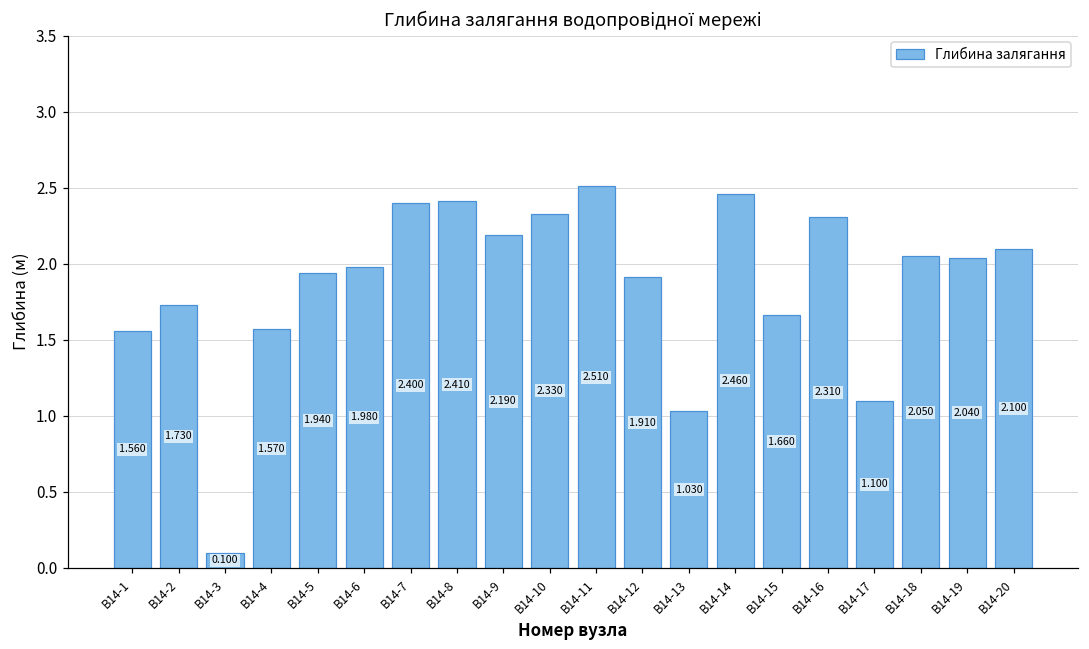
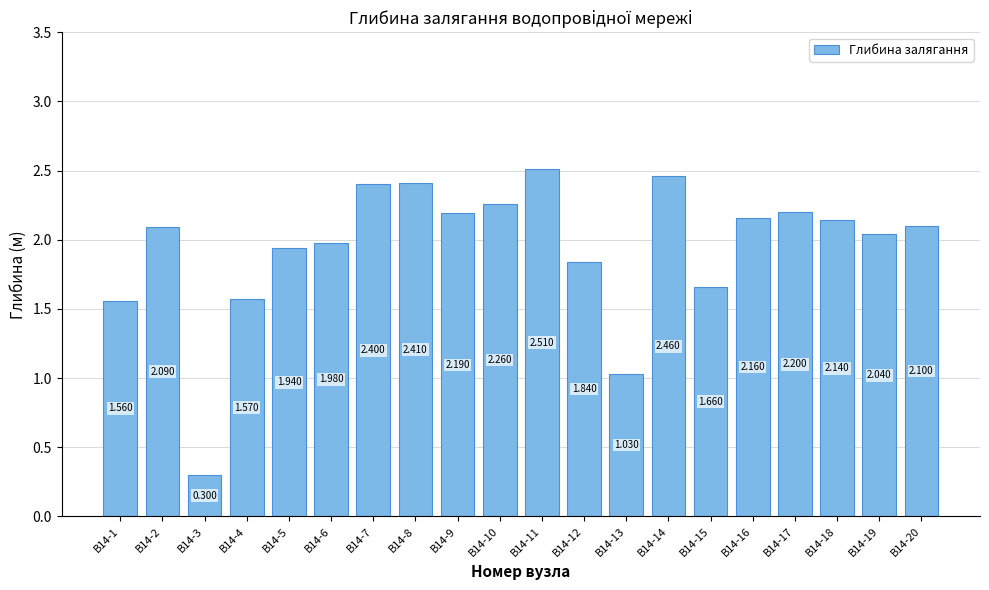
  {
-   "В14-2": 1.730,
-   "В14-3": 0.100,
-   "В14-10": 2.330,
-   "В14-12": 1.910,
-   "В14-16": 2.310,
-   "В14-17": 1.100,
-   "В14-18": 2.050
+   "В14-2": 2.090,
+   "В14-3": 0.300,
+   "В14-10": 2.260,
+   "В14-12": 1.840,
+   "В14-16": 2.160,
+   "В14-17": 2.200,
+   "В14-18": 2.140
  }
